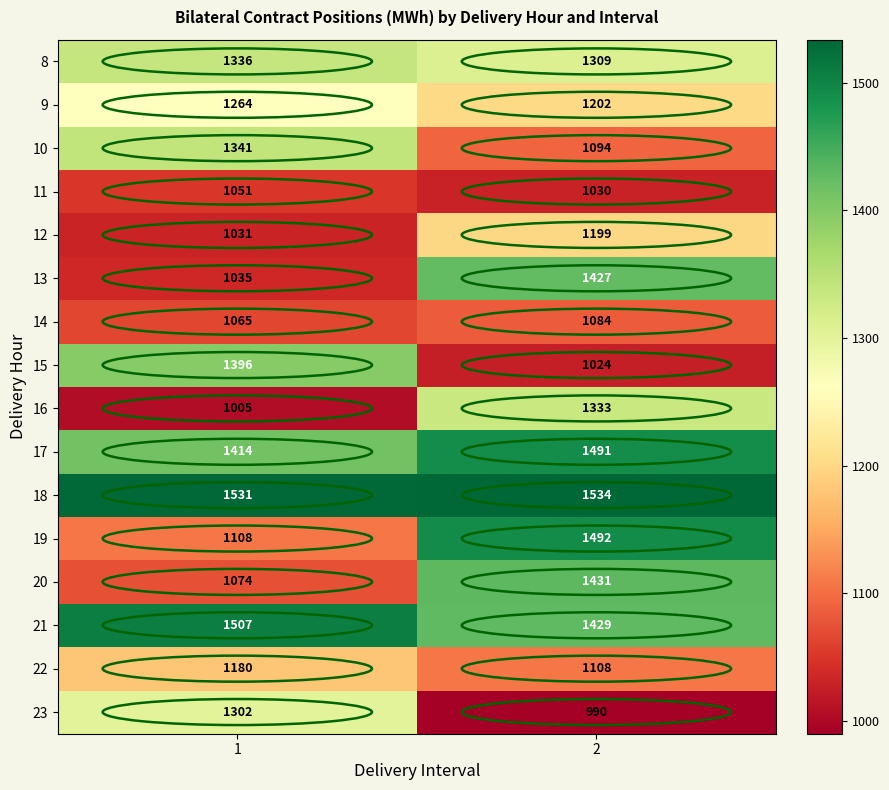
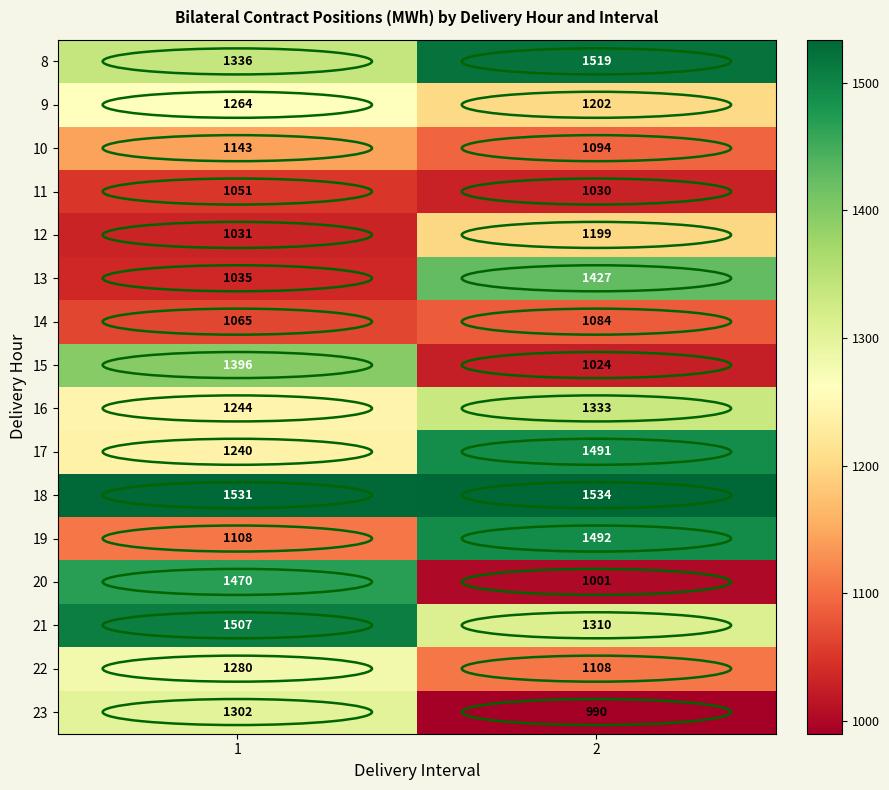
  {
    "8": {
      "1": 1336,
-     "2": 1309
+     "2": 1519
    },
    "9": {
      "1": 1264,
      "2": 1202
    },
    "10": {
-     "1": 1341,
+     "1": 1143,
      "2": 1094
    },
    "11": {
      "1": 1051,
      "2": 1030
    },
    "12": {
      "1": 1031,
      "2": 1199
    },
    "13": {
      "1": 1035,
      "2": 1427
    },
    "14": {
      "1": 1065,
      "2": 1084
    },
    "15": {
      "1": 1396,
      "2": 1024
    },
    "16": {
-     "1": 1005,
+     "1": 1244,
      "2": 1333
    },
    "17": {
-     "1": 1414,
+     "1": 1240,
      "2": 1491
    },
    "18": {
      "1": 1531,
      "2": 1534
    },
    "19": {
      "1": 1108,
      "2": 1492
    },
    "20": {
-     "1": 1074,
-     "2": 1431
+     "1": 1470,
+     "2": 1001
    },
    "21": {
      "1": 1507,
-     "2": 1429
+     "2": 1310
    },
    "22": {
-     "1": 1180,
+     "1": 1280,
      "2": 1108
    },
    "23": {
      "1": 1302,
      "2": 990
    }
  }
